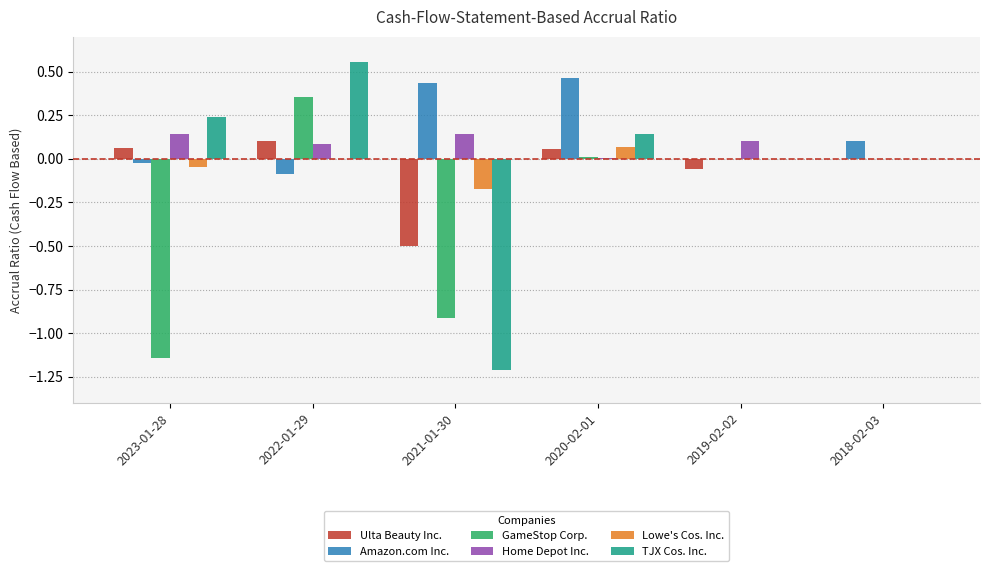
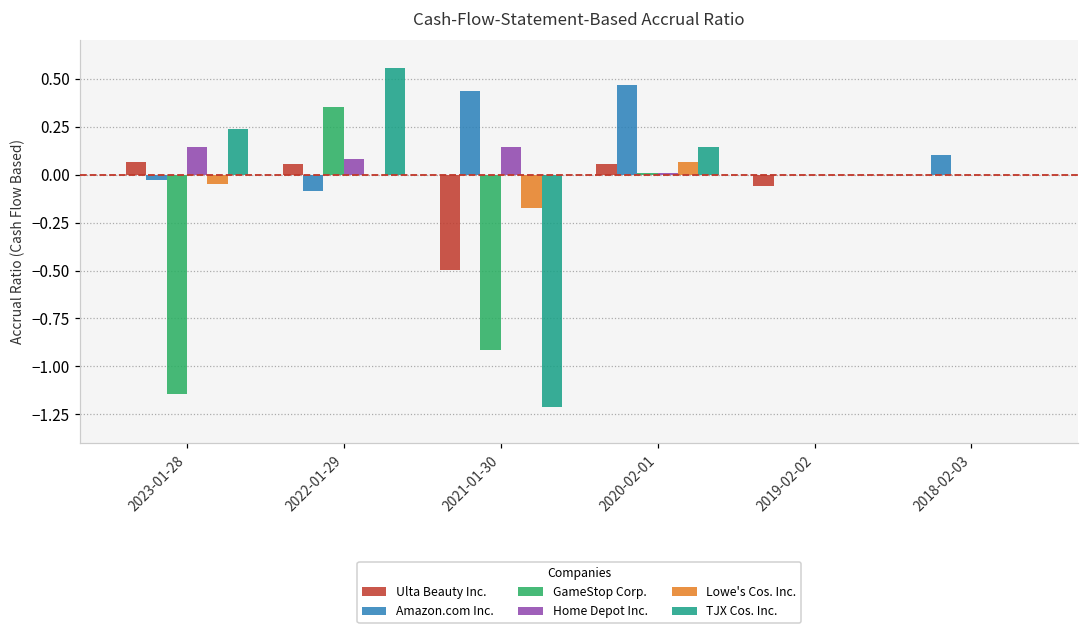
  {
    "Ulta Beauty Inc.": {
      "2023-01-28": 0.06,
-     "2022-01-29": 0.10,
+     "2022-01-29": 0.05,
      "2021-01-30": -0.50,
      "2020-02-01": 0.05,
      "2019-02-02": -0.06,
      "2018-02-03": 0.00
    },
    "Amazon.com Inc.": {
      "2023-01-28": -0.03,
      "2022-01-29": -0.09,
      "2021-01-30": 0.43,
      "2020-02-01": 0.47,
      "2019-02-02": 0.00,
      "2018-02-03": 0.10
    },
    "Home Depot Inc.": {
      "2023-01-28": 0.14,
      "2022-01-29": 0.08,
      "2021-01-30": 0.14,
-     "2019-02-02": 0.1,
+     "2019-02-02": 0.0,
      "2018-02-03": 0.0
    },
    "Lowe's Cos. Inc.": {
      "2023-01-28": -0.05,
      "2021-01-30": -0.17,
      "2020-02-01": 0.07,
      "2019-02-02": 0.00,
      "2018-02-03": 0.00
    }
  }
